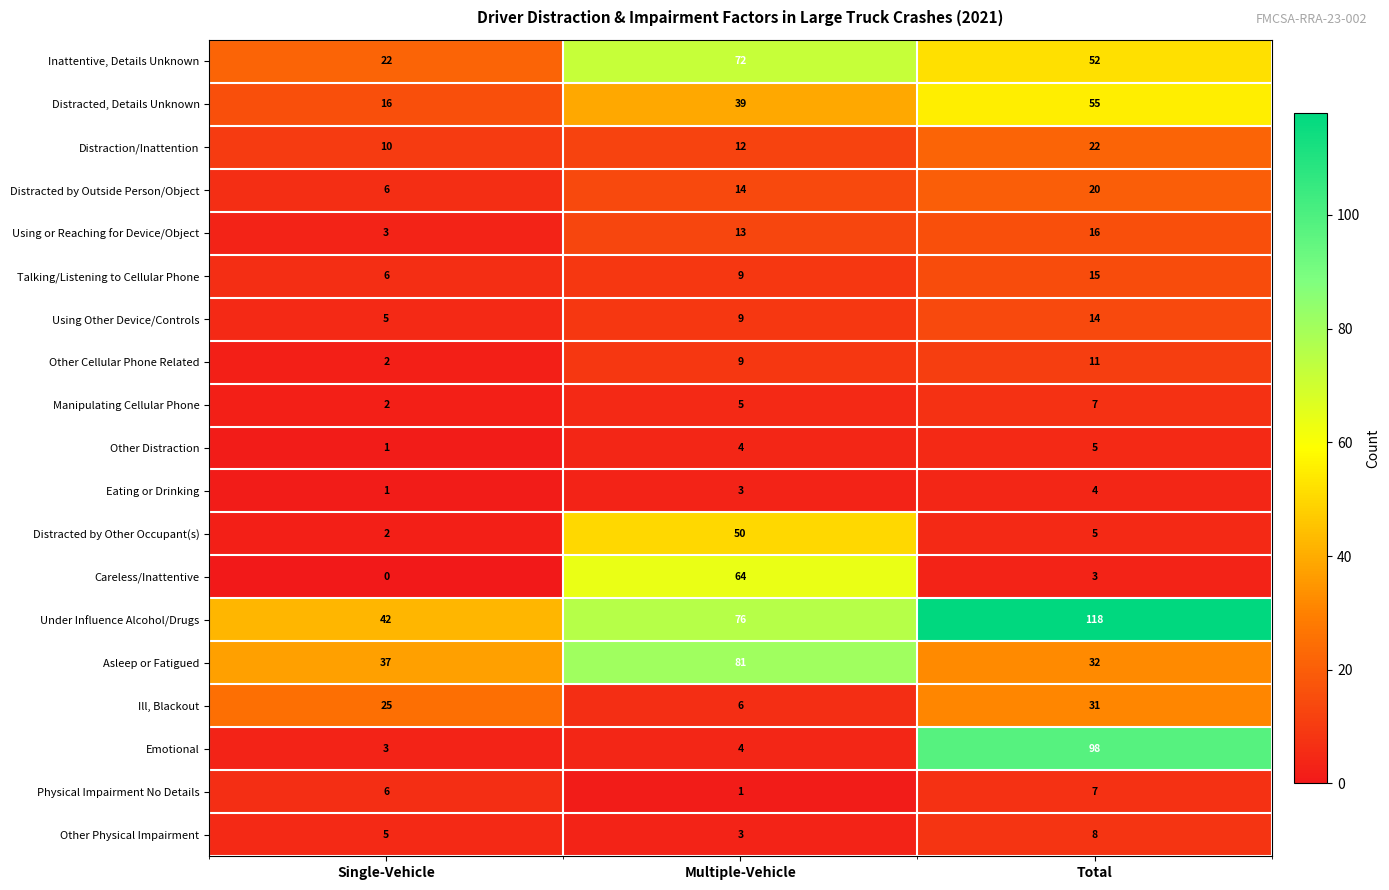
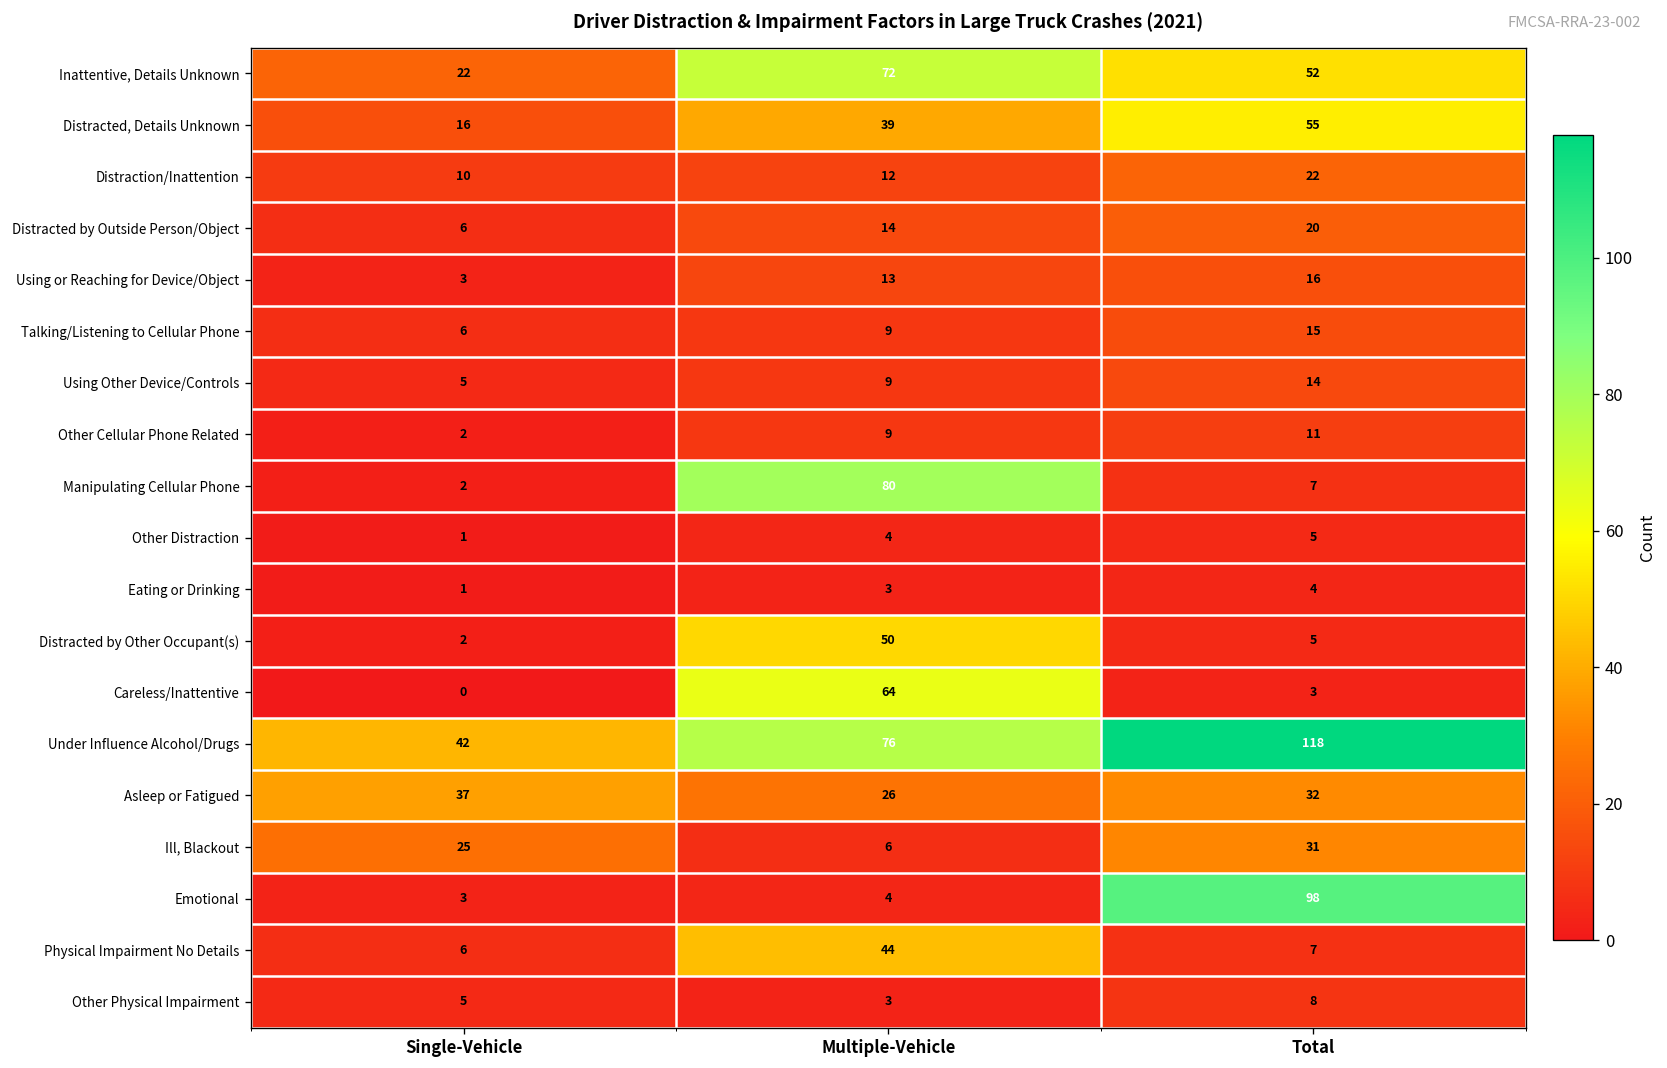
  {
    "Inattentive, Details Unknown": {
      "Single-Vehicle": 22,
      "Multiple-Vehicle": 72,
      "Total": 52
    },
    "Distracted, Details Unknown": {
      "Single-Vehicle": 16,
      "Multiple-Vehicle": 39,
      "Total": 55
    },
    "Distraction/Inattention": {
      "Single-Vehicle": 10,
      "Multiple-Vehicle": 12,
      "Total": 22
    },
    "Distracted by Outside Person/Object": {
      "Single-Vehicle": 6,
      "Multiple-Vehicle": 14,
      "Total": 20
    },
    "Using or Reaching for Device/Object": {
      "Single-Vehicle": 3,
      "Multiple-Vehicle": 13,
      "Total": 16
    },
    "Talking/Listening to Cellular Phone": {
      "Single-Vehicle": 6,
      "Multiple-Vehicle": 9,
      "Total": 15
    },
    "Using Other Device/Controls": {
      "Single-Vehicle": 5,
      "Multiple-Vehicle": 9,
      "Total": 14
    },
    "Other Cellular Phone Related": {
      "Single-Vehicle": 2,
      "Multiple-Vehicle": 9,
      "Total": 11
    },
    "Manipulating Cellular Phone": {
      "Single-Vehicle": 2,
-     "Multiple-Vehicle": 5,
+     "Multiple-Vehicle": 80,
      "Total": 7
    },
    "Other Distraction": {
      "Single-Vehicle": 1,
      "Multiple-Vehicle": 4,
      "Total": 5
    },
    "Eating or Drinking": {
      "Single-Vehicle": 1,
      "Multiple-Vehicle": 3,
      "Total": 4
    },
    "Distracted by Other Occupant(s)": {
      "Single-Vehicle": 2,
      "Multiple-Vehicle": 50,
      "Total": 5
    },
    "Careless/Inattentive": {
      "Single-Vehicle": 0,
      "Multiple-Vehicle": 64,
      "Total": 3
    },
    "Under Influence Alcohol/Drugs": {
      "Single-Vehicle": 42,
      "Multiple-Vehicle": 76,
      "Total": 118
    },
    "Asleep or Fatigued": {
      "Single-Vehicle": 37,
-     "Multiple-Vehicle": 81,
+     "Multiple-Vehicle": 26,
      "Total": 32
    },
    "Ill, Blackout": {
      "Single-Vehicle": 25,
      "Multiple-Vehicle": 6,
      "Total": 31
    },
    "Emotional": {
      "Single-Vehicle": 3,
      "Multiple-Vehicle": 4,
      "Total": 98
    },
    "Physical Impairment No Details": {
      "Single-Vehicle": 6,
-     "Multiple-Vehicle": 1,
+     "Multiple-Vehicle": 44,
      "Total": 7
    },
    "Other Physical Impairment": {
      "Single-Vehicle": 5,
      "Multiple-Vehicle": 3,
      "Total": 8
    }
  }
